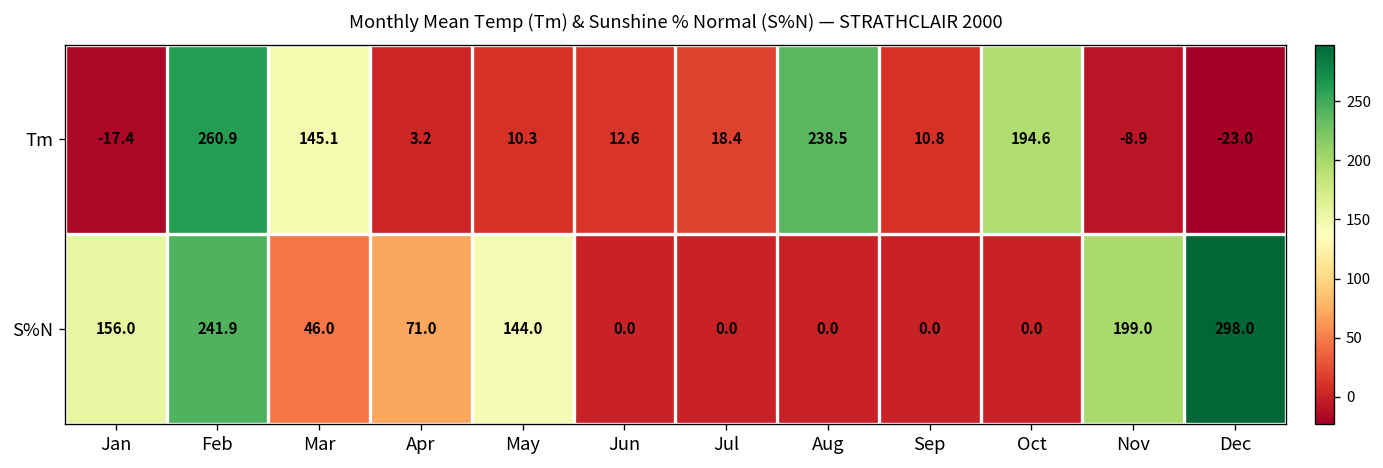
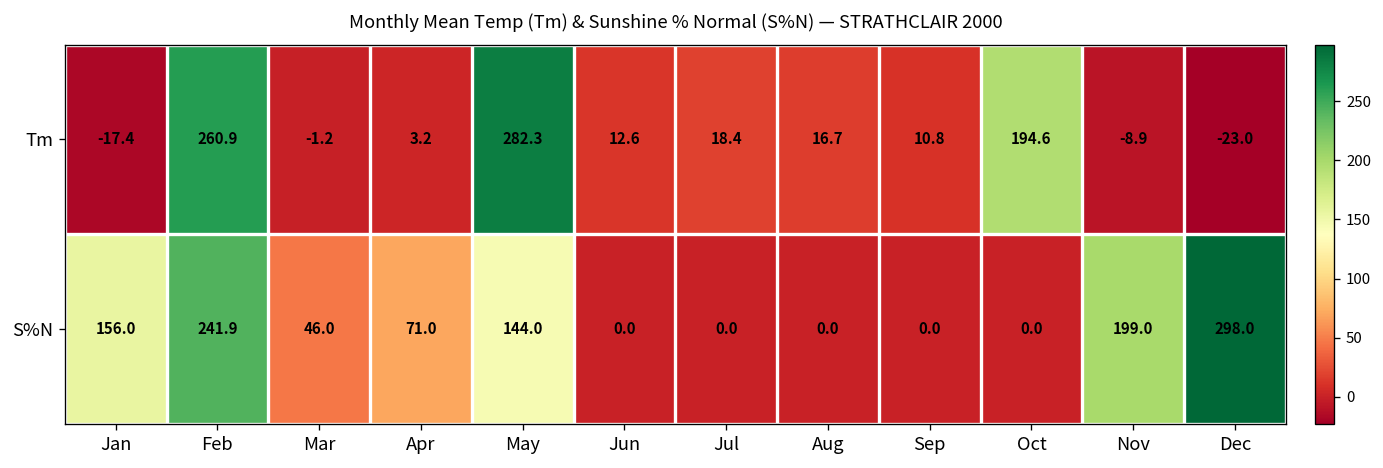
  {
    "Tm": {
      "Jan": -17.4,
      "Feb": 260.9,
-     "Mar": 145.1,
+     "Mar": -1.2,
      "Apr": 3.2,
-     "May": 10.3,
+     "May": 282.3,
      "Jun": 12.6,
      "Jul": 18.4,
-     "Aug": 238.5,
+     "Aug": 16.7,
      "Sep": 10.8,
      "Oct": 194.6,
      "Nov": -8.9,
      "Dec": -23.0
    },
    "S%N": {
      "Jan": 156.0,
      "Feb": 241.9,
      "Mar": 46.0,
      "Apr": 71.0,
      "May": 144.0,
      "Jun": 0.0,
      "Jul": 0.0,
      "Aug": 0.0,
      "Sep": 0.0,
      "Oct": 0.0,
      "Nov": 199.0,
      "Dec": 298.0
    }
  }
